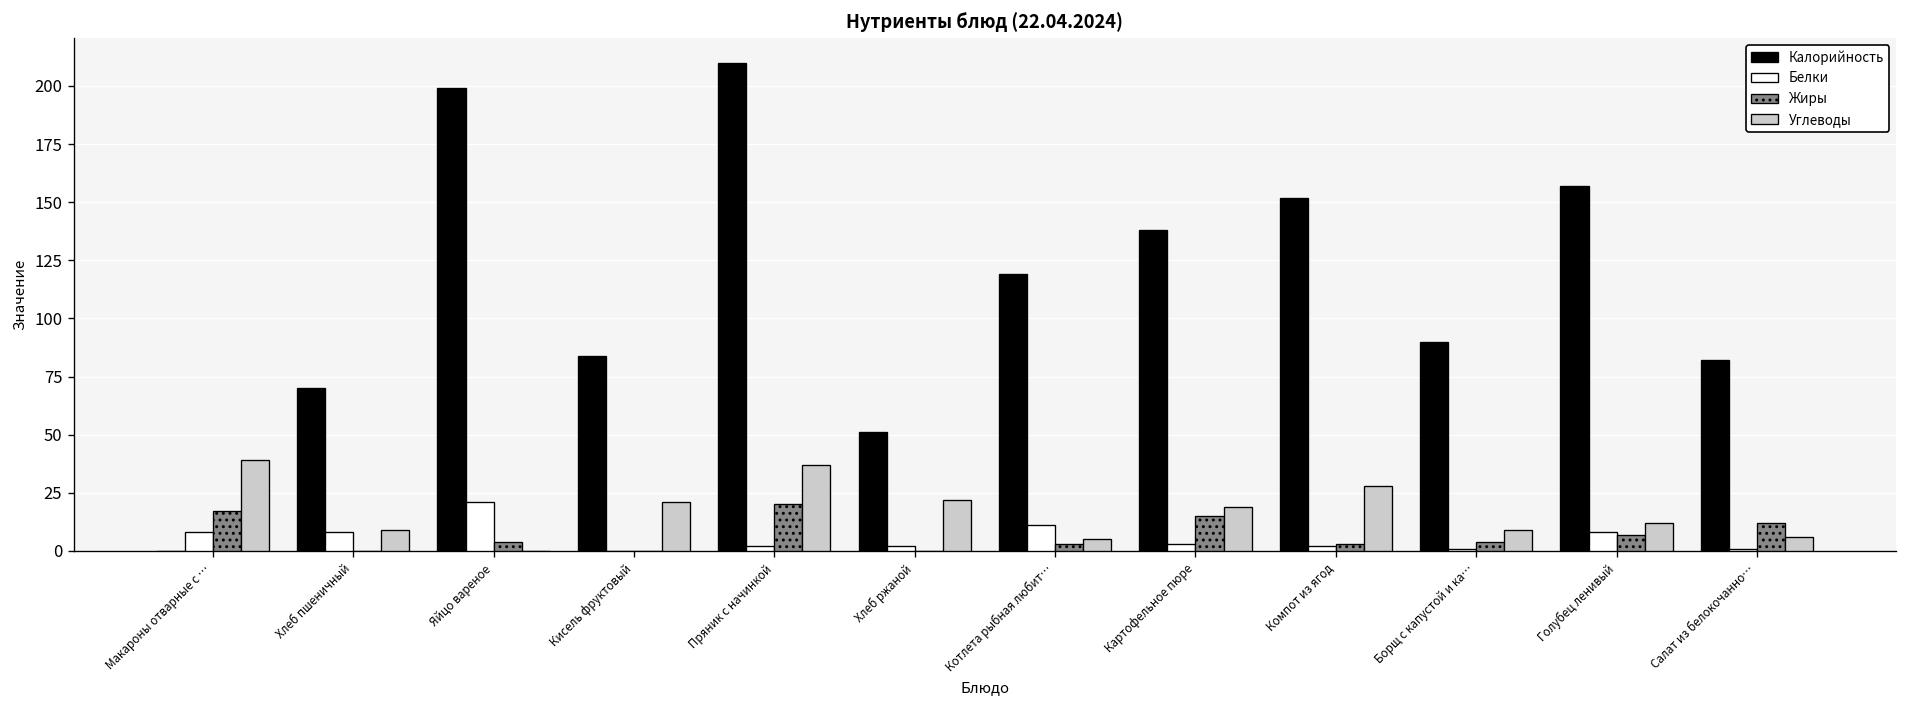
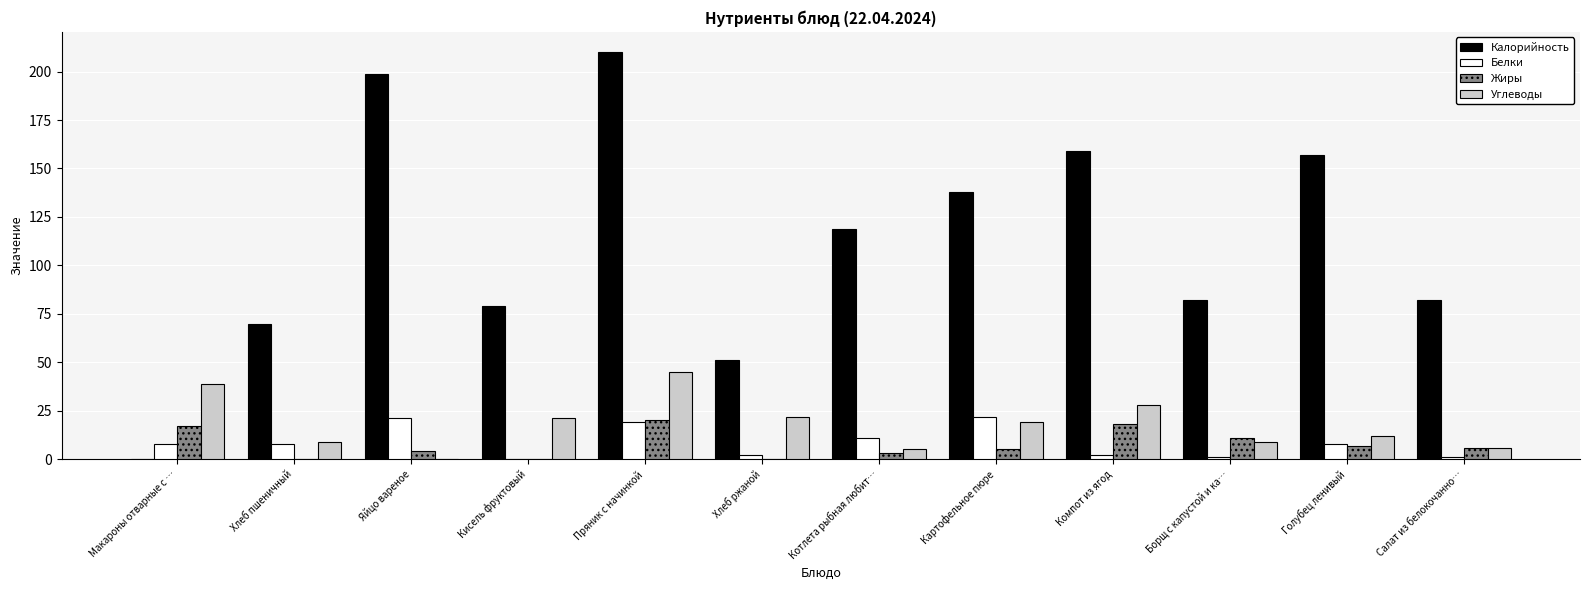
  {
    "Калорийность": {
      "Макароны отварные с …": 0,
      "Хлеб пшеничный": 70,
      "Яйцо вареное": 199,
-     "Кисель фруктовый": 84,
+     "Кисель фруктовый": 79,
      "Пряник с начинкой": 210,
      "Хлеб ржаной": 51,
      "Котлета рыбная любит…": 119,
      "Картофельное пюре": 138,
-     "Компот из ягод": 152,
-     "Борщ с капустой и ка…": 90,
+     "Компот из ягод": 159,
+     "Борщ с капустой и ка…": 82,
      "Голубец ленивый": 157,
      "Салат из белокочанно…": 82
    },
    "Белки": {
      "Макароны отварные с …": 8,
      "Хлеб пшеничный": 8,
      "Яйцо вареное": 21,
      "Кисель фруктовый": 0,
-     "Пряник с начинкой": 2,
+     "Пряник с начинкой": 19,
      "Хлеб ржаной": 2,
      "Котлета рыбная любит…": 11,
-     "Картофельное пюре": 3,
+     "Картофельное пюре": 22,
      "Компот из ягод": 2,
      "Голубец ленивый": 8
    },
    "Жиры": {
      "Макароны отварные с …": 17,
      "Хлеб пшеничный": 0,
      "Яйцо вареное": 4,
      "Кисель фруктовый": 0,
      "Пряник с начинкой": 20,
      "Хлеб ржаной": 0,
      "Котлета рыбная любит…": 3,
-     "Картофельное пюре": 15,
-     "Компот из ягод": 3,
-     "Борщ с капустой и ка…": 4,
+     "Картофельное пюре": 5,
+     "Компот из ягод": 18,
+     "Борщ с капустой и ка…": 11,
      "Голубец ленивый": 7,
-     "Салат из белокочанно…": 12
+     "Салат из белокочанно…": 6
    },
    "Углеводы": {
      "Макароны отварные с …": 39,
      "Хлеб пшеничный": 9,
      "Яйцо вареное": 0,
      "Кисель фруктовый": 21,
-     "Пряник с начинкой": 37,
+     "Пряник с начинкой": 45,
      "Хлеб ржаной": 22,
      "Котлета рыбная любит…": 5,
      "Картофельное пюре": 19,
      "Компот из ягод": 28,
      "Борщ с капустой и ка…": 9,
      "Голубец ленивый": 12,
      "Салат из белокочанно…": 6
    }
  }
